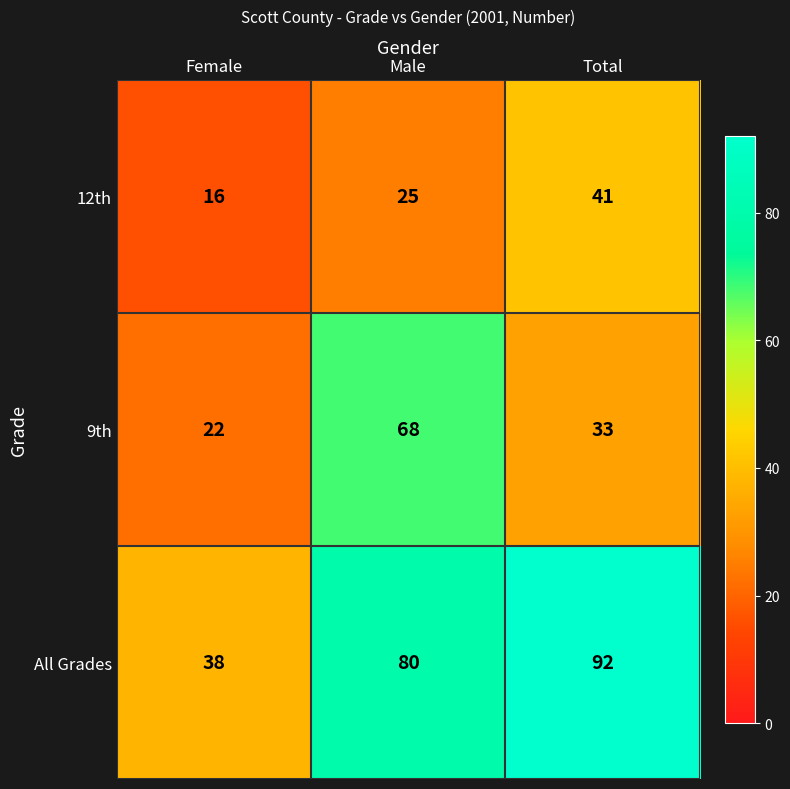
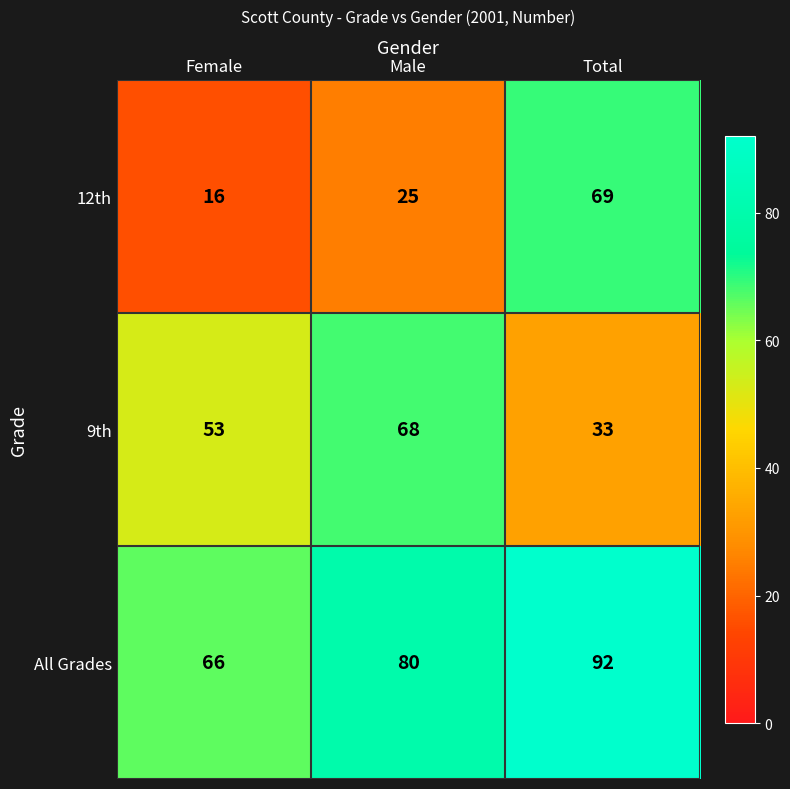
  {
    "12th": {
      "Female": 16,
      "Male": 25,
-     "Total": 41
+     "Total": 69
    },
    "9th": {
-     "Female": 22,
+     "Female": 53,
      "Male": 68,
      "Total": 33
    },
    "All Grades": {
-     "Female": 38,
+     "Female": 66,
      "Male": 80,
      "Total": 92
    }
  }
